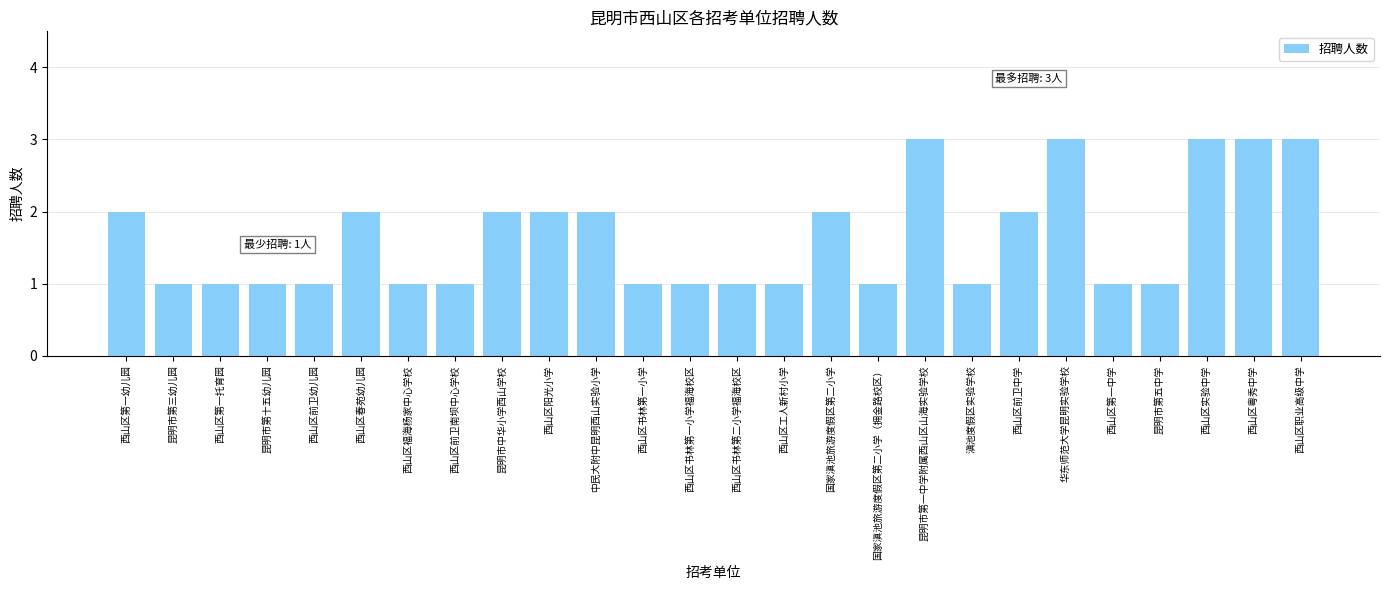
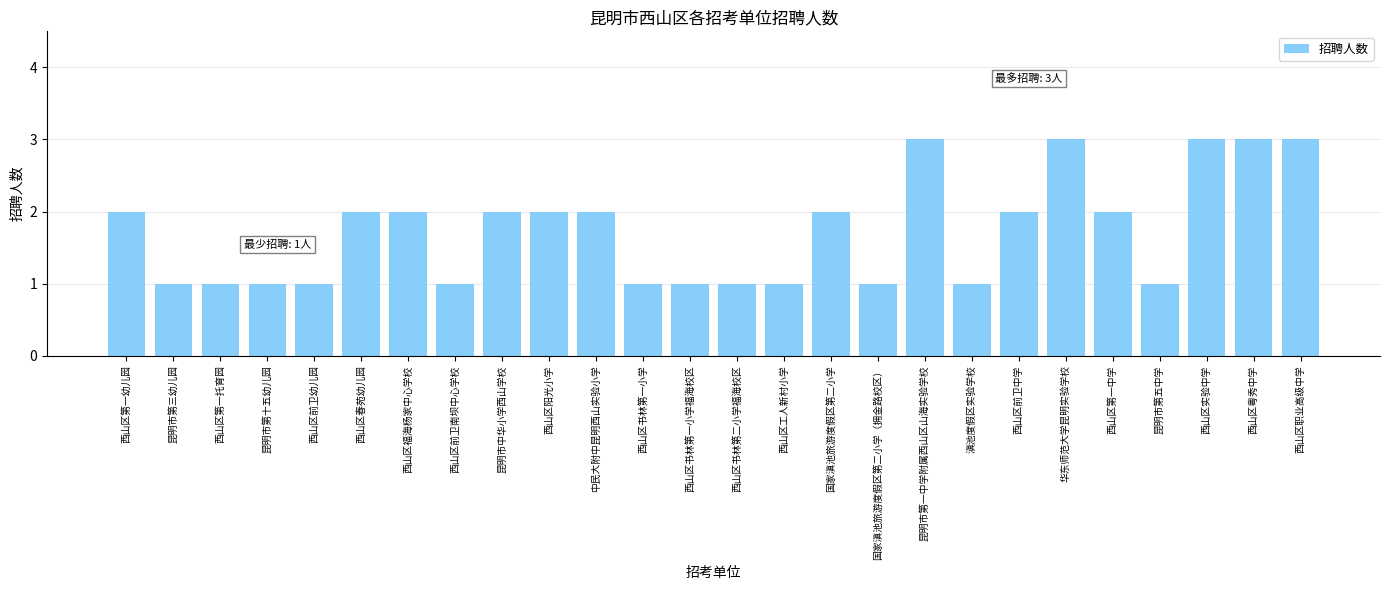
  {
    "西山区第一幼儿园": 2,
    "昆明市第三幼儿园": 1,
    "西山区第一托育园": 1,
    "昆明市第十五幼儿园": 1,
    "西山区前卫幼儿园": 1,
    "西山区春苑幼儿园": 2,
-   "西山区福海杨家中心学校": 1,
+   "西山区福海杨家中心学校": 2,
    "西山区前卫南坝中心学校": 1,
    "昆明市中华小学西山学校": 2,
    "西山区阳光小学": 2,
    "中民大附中昆明西山实验小学": 2,
    "西山区书林第一小学": 1,
    "西山区书林第一小学福海校区": 1,
    "西山区书林第二小学福海校区": 1,
    "西山区工人新村小学": 1,
    "国家滇池旅游度假区第二小学": 2,
    "国家滇池旅游度假区第二小学（拥金路校区）": 1,
    "昆明市第一中学附属西山区山海实验学校": 3,
    "滇池度假区实验学校": 1,
    "西山区前卫中学": 2,
    "华东师范大学昆明实验学校": 3,
-   "西山区第一中学": 1,
+   "西山区第一中学": 2,
    "昆明市第五中学": 1,
    "西山区实验中学": 3,
    "西山区粤秀中学": 3,
    "西山区职业高级中学": 3
  }
